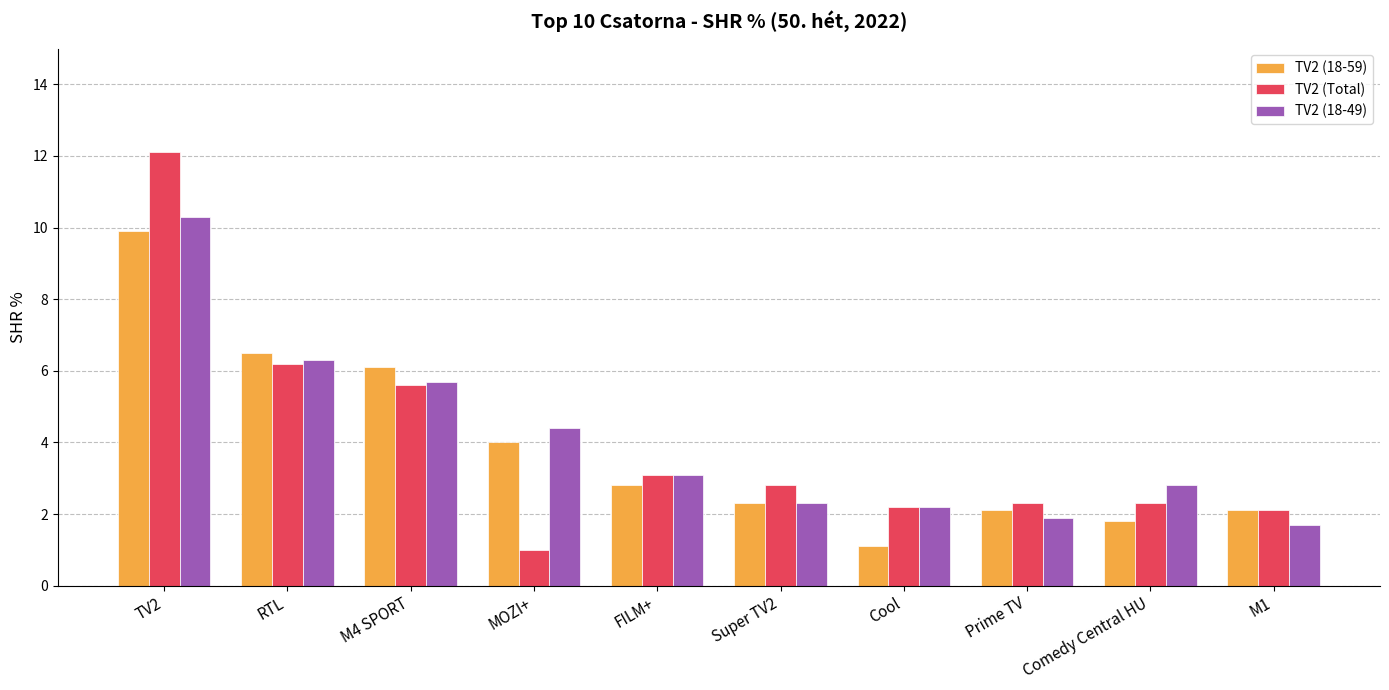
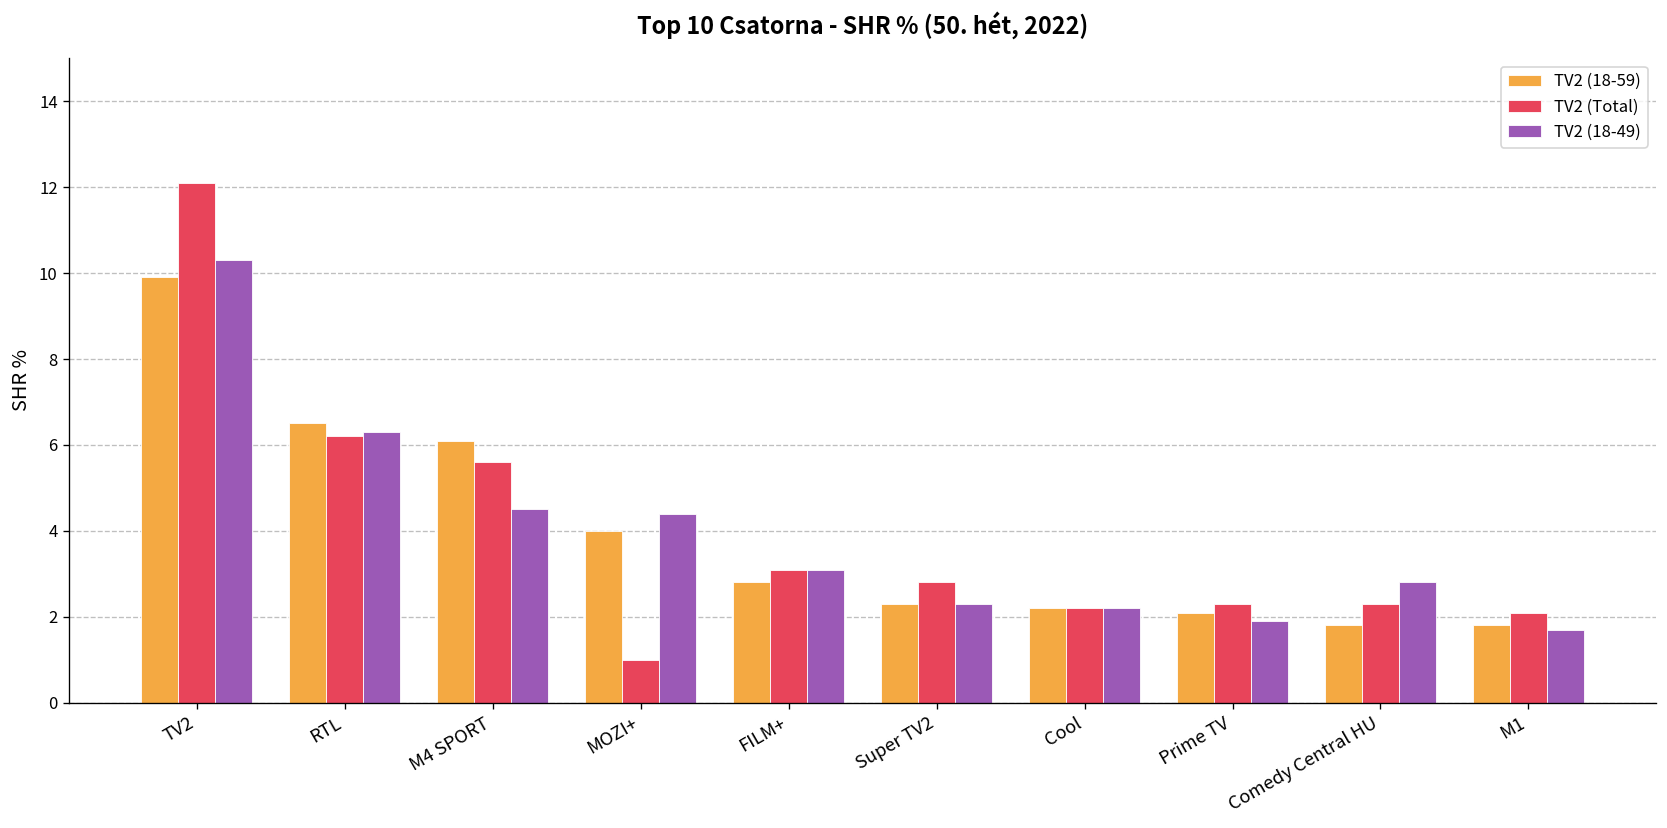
  {
    "TV2 (18-59)": {
      "TV2": 9.9,
      "RTL": 6.5,
      "M4 SPORT": 6.1,
      "MOZI+": 4.0,
      "FILM+": 2.8,
      "Super TV2": 2.3,
-     "Cool": 1.1,
+     "Cool": 2.2,
      "Prime TV": 2.1,
      "Comedy Central HU": 1.8,
-     "M1": 2.1
+     "M1": 1.8
    },
    "TV2 (Total)": {
      "TV2": 12.1,
      "RTL": 6.2,
      "M4 SPORT": 5.6,
      "MOZI+": 1.0,
      "FILM+": 3.1,
      "Super TV2": 2.8,
      "Cool": 2.2,
      "Prime TV": 2.3,
      "Comedy Central HU": 2.3,
      "M1": 2.1
    },
    "TV2 (18-49)": {
      "TV2": 10.3,
      "RTL": 6.3,
-     "M4 SPORT": 5.7,
+     "M4 SPORT": 4.5,
      "MOZI+": 4.4,
      "FILM+": 3.1,
      "Super TV2": 2.3,
      "Cool": 2.2,
      "Prime TV": 1.9,
      "Comedy Central HU": 2.8,
      "M1": 1.7
    }
  }
